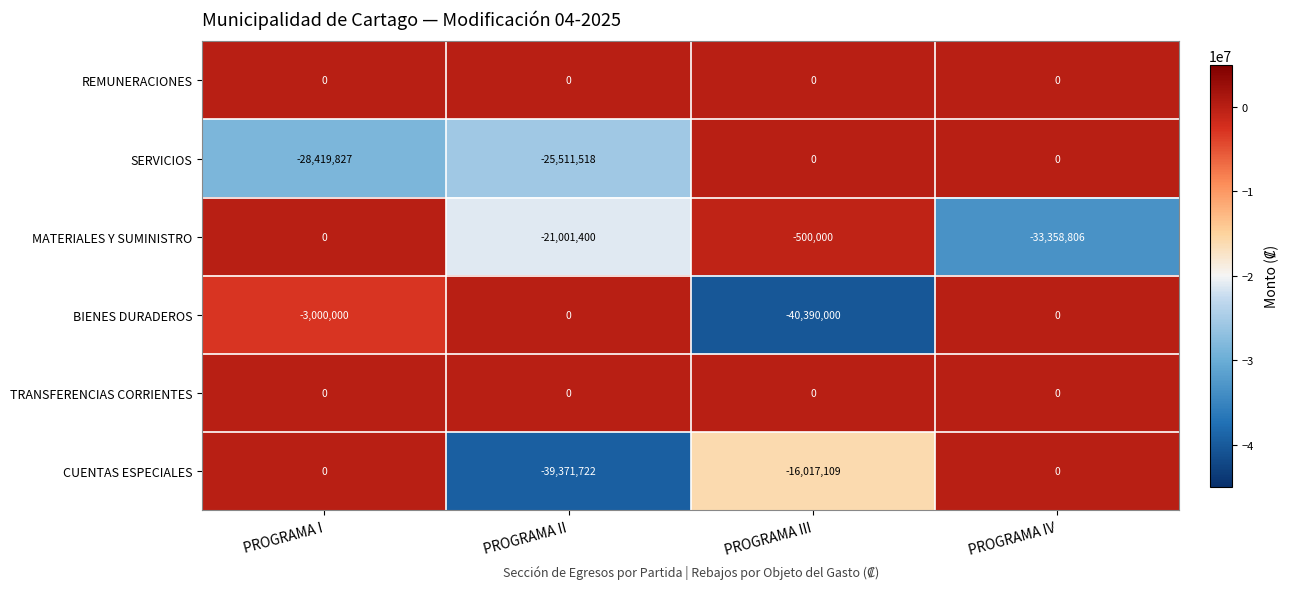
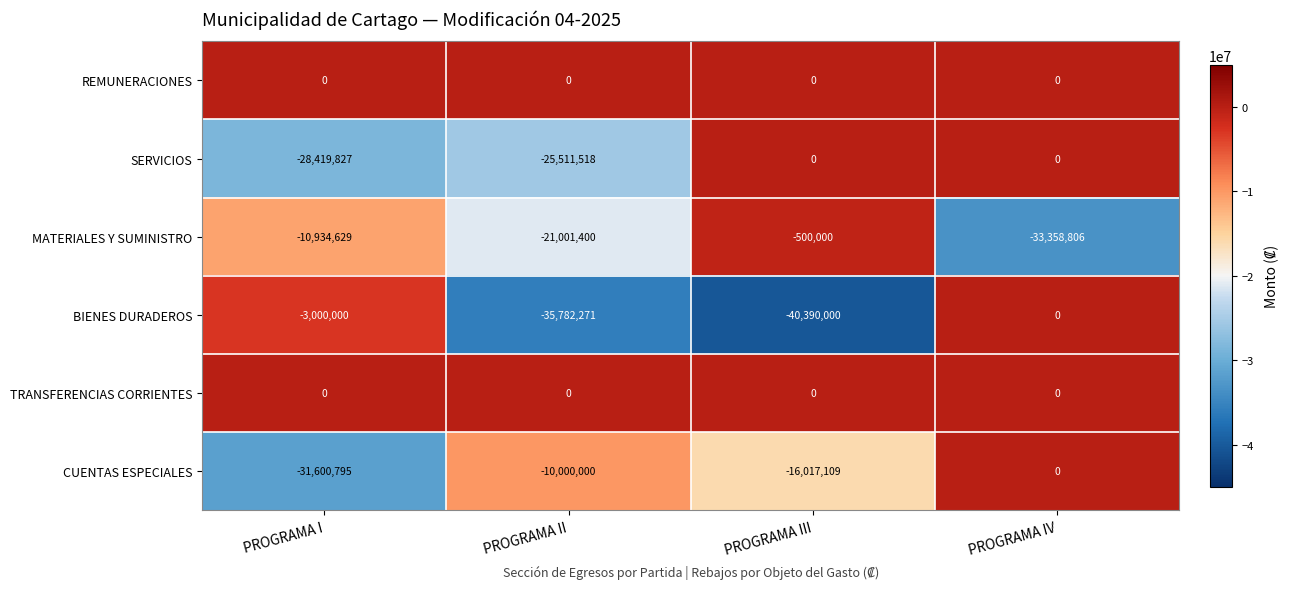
  {
    "REMUNERACIONES": {
      "PROGRAMA I": "0",
      "PROGRAMA II": "0",
      "PROGRAMA III": "0",
      "PROGRAMA IV": "0"
    },
    "SERVICIOS": {
      "PROGRAMA I": "-28,419,827",
      "PROGRAMA II": "-25,511,518",
      "PROGRAMA III": "0",
      "PROGRAMA IV": "0"
    },
    "MATERIALES Y SUMINISTRO": {
-     "PROGRAMA I": "0",
+     "PROGRAMA I": "-10,934,629",
      "PROGRAMA II": "-21,001,400",
      "PROGRAMA III": "-500,000",
      "PROGRAMA IV": "-33,358,806"
    },
    "BIENES DURADEROS": {
      "PROGRAMA I": "-3,000,000",
-     "PROGRAMA II": "0",
+     "PROGRAMA II": "-35,782,271",
      "PROGRAMA III": "-40,390,000",
      "PROGRAMA IV": "0"
    },
    "TRANSFERENCIAS CORRIENTES": {
      "PROGRAMA I": "0",
      "PROGRAMA II": "0",
      "PROGRAMA III": "0",
      "PROGRAMA IV": "0"
    },
    "CUENTAS ESPECIALES": {
-     "PROGRAMA I": "0",
-     "PROGRAMA II": "-39,371,722",
+     "PROGRAMA I": "-31,600,795",
+     "PROGRAMA II": "-10,000,000",
      "PROGRAMA III": "-16,017,109",
      "PROGRAMA IV": "0"
    }
  }
